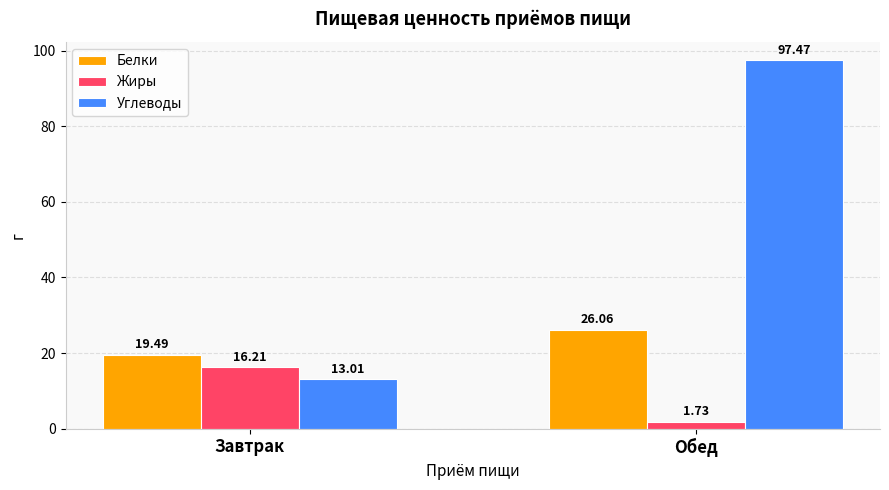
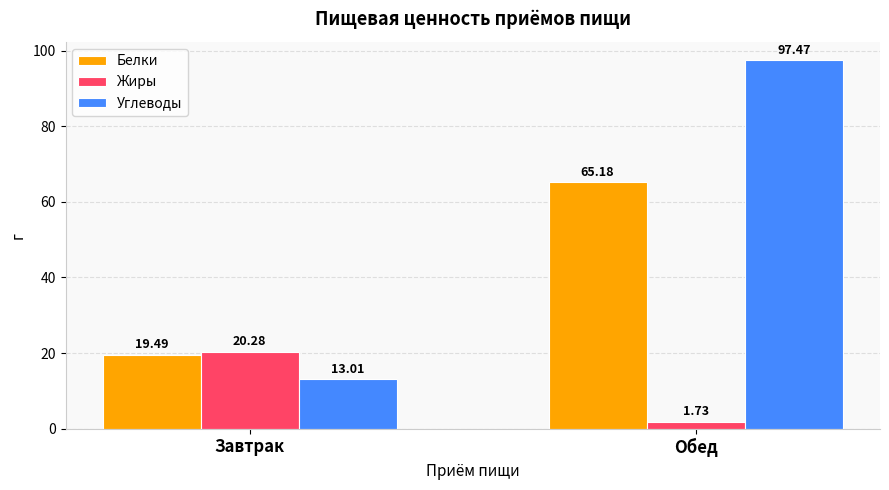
  {
    "Белки": {
      "Завтрак": 19.49,
-     "Обед": 26.06
+     "Обед": 65.18
    },
    "Жиры": {
-     "Завтрак": 16.21,
+     "Завтрак": 20.28,
      "Обед": 1.73
    },
    "Углеводы": {
      "Завтрак": 13.01,
      "Обед": 97.47
    }
  }
